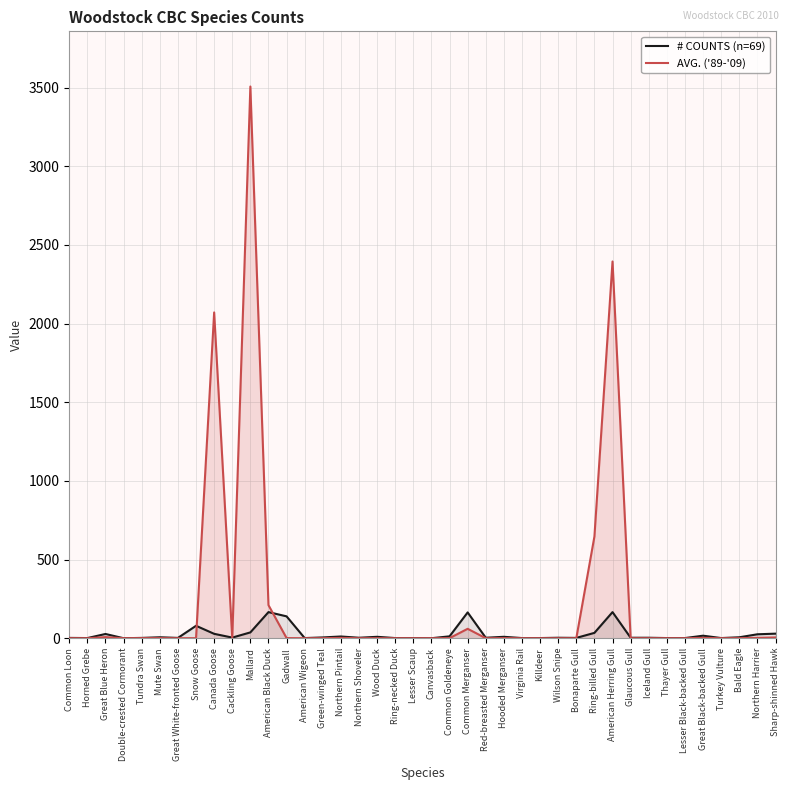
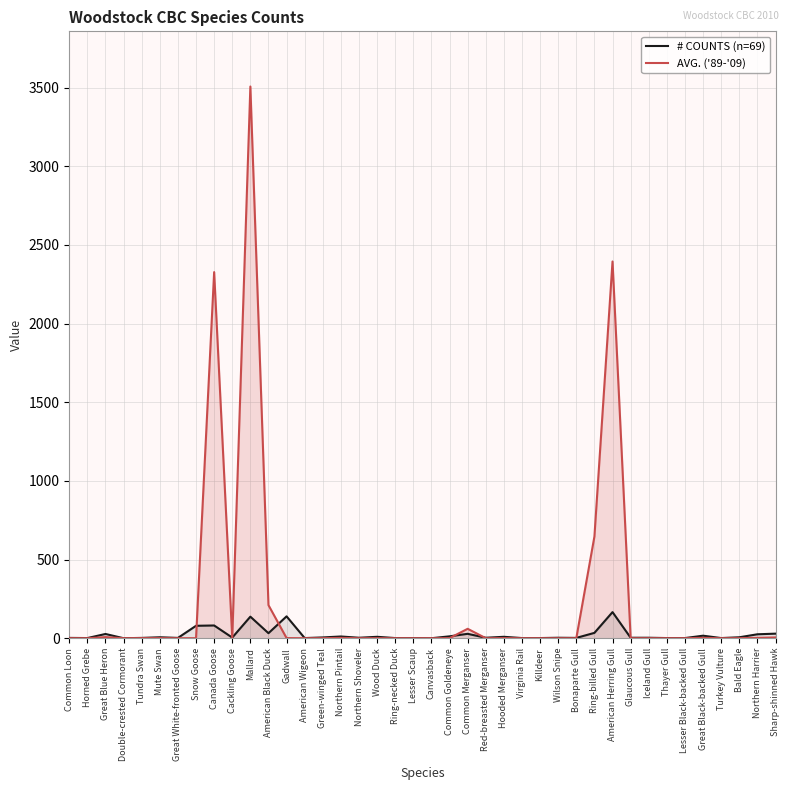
  {
    "# COUNTS (n=69)": {
      "Great Blue Heron": 30,
      "Snow Goose": 80,
-     "Canada Goose": 30,
-     "Mallard": 40,
-     "American Black Duck": 170,
+     "Canada Goose": 80,
+     "Mallard": 140,
+     "American Black Duck": 30,
      "Gadwall": 140,
-     "Common Merganser": 160,
+     "Common Merganser": 30,
      "Ring-billed Gull": 30,
      "American Herring Gull": 170,
      "Northern Harrier": 30,
      "Sharp-shinned Hawk": 30
    },
    "AVG. ('89-'09)": {
      "Great Blue Heron": 10,
      "Snow Goose": 0,
-     "Canada Goose": 2070,
+     "Canada Goose": 2330,
      "Mallard": 3510,
      "American Black Duck": 210,
      "Gadwall": 0,
      "Common Merganser": 60,
      "Ring-billed Gull": 650,
      "American Herring Gull": 2390,
      "Northern Harrier": 0,
      "Sharp-shinned Hawk": 0
    }
  }
